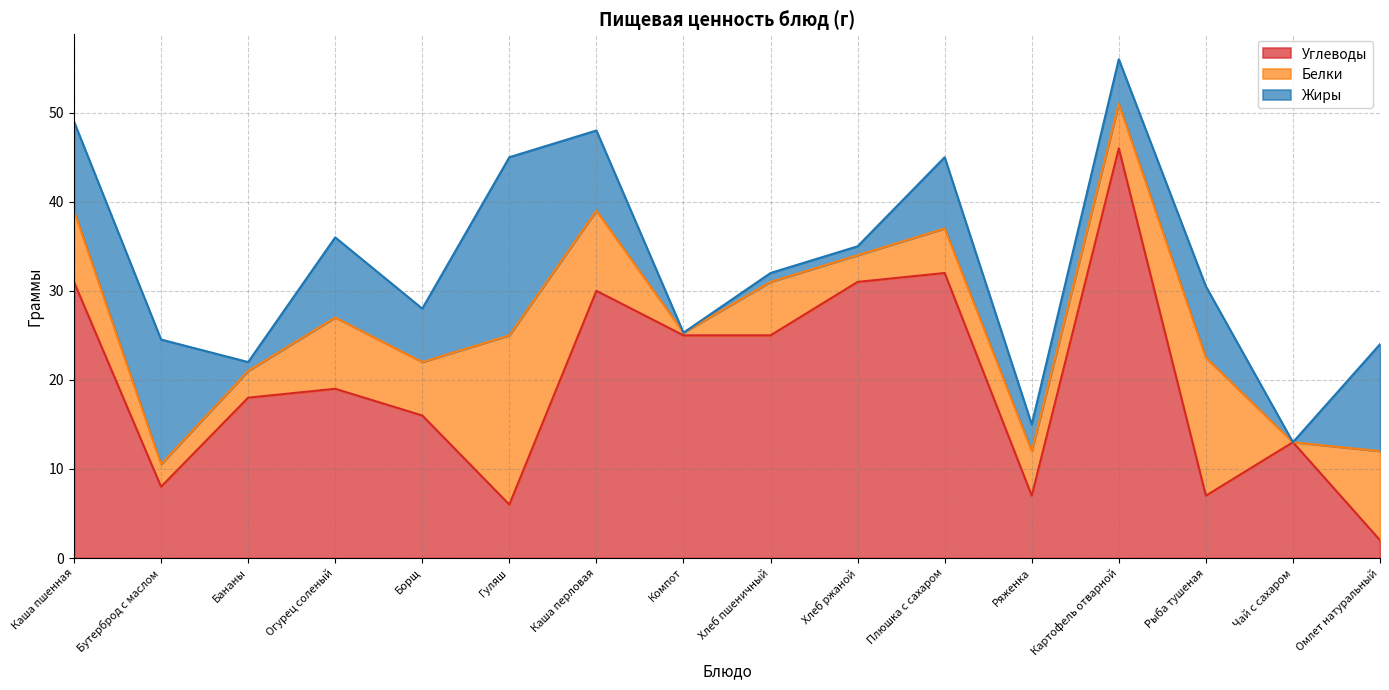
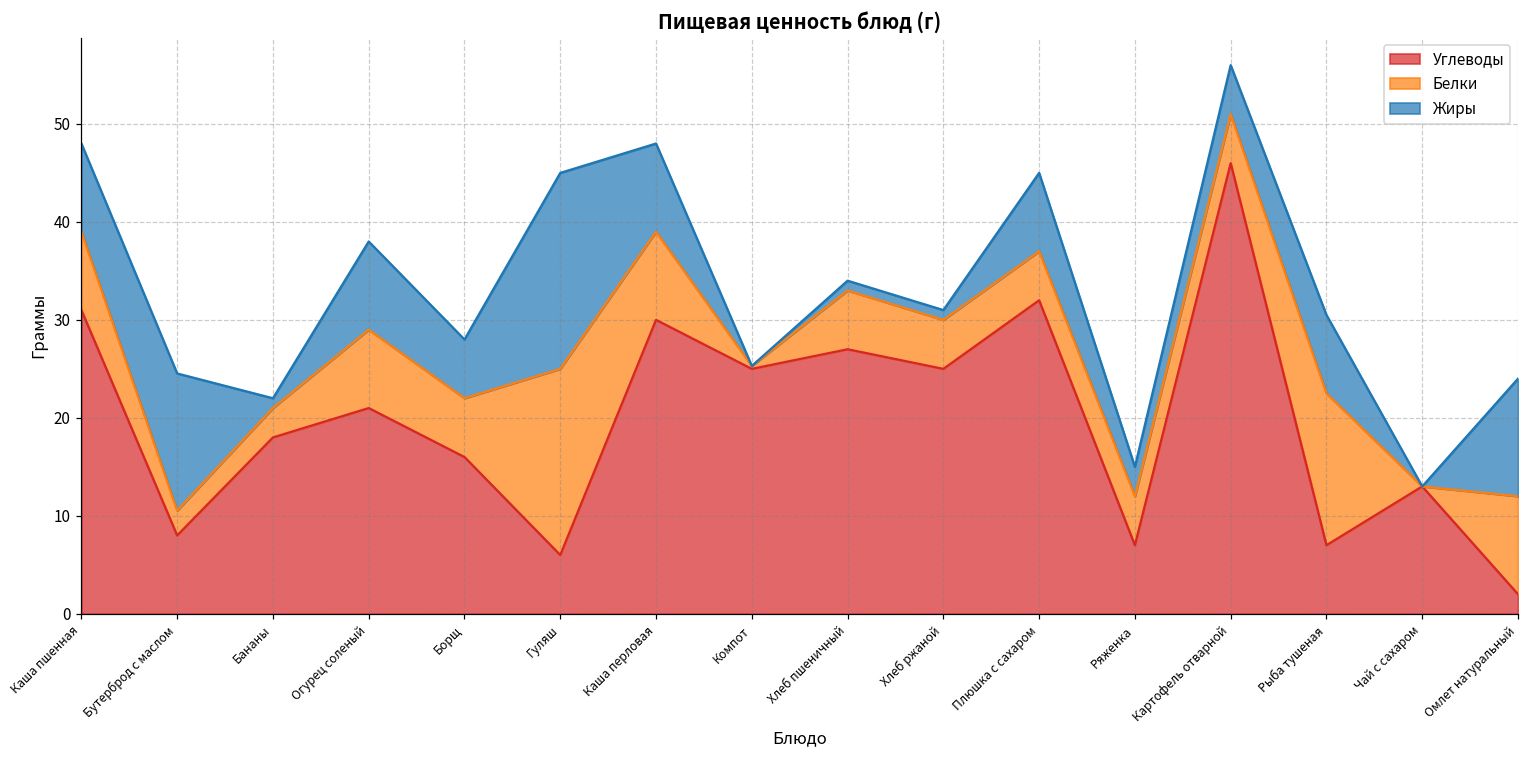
  {
    "Углеводы": {
      "Каша пшенная": 31,
      "Бутерброд с маслом": 8,
      "Бананы": 18,
-     "Огурец соленый": 19,
+     "Огурец соленый": 21,
      "Борщ": 16,
      "Гуляш": 6,
      "Каша перловая": 30,
      "Компот": 25,
-     "Хлеб пшеничный": 25,
-     "Хлеб ржаной": 31,
+     "Хлеб пшеничный": 27,
+     "Хлеб ржаной": 25,
      "Плюшка с сахаром": 32,
      "Ряженка": 7,
      "Картофель отварной": 46,
      "Рыба тушеная": 7,
      "Омлет натуральный": 2
    },
    "Белки": {
      "Каша пшенная": 8,
      "Бутерброд с маслом": 3,
      "Бананы": 3,
      "Огурец соленый": 8,
      "Борщ": 6,
      "Гуляш": 19,
      "Каша перловая": 9,
      "Хлеб пшеничный": 6,
-     "Хлеб ржаной": 3,
+     "Хлеб ржаной": 5,
      "Плюшка с сахаром": 5,
      "Ряженка": 5,
      "Картофель отварной": 5,
      "Рыба тушеная": 16,
      "Омлет натуральный": 10
    },
    "Жиры": {
-     "Каша пшенная": 10,
+     "Каша пшенная": 9,
      "Бутерброд с маслом": 14,
      "Бананы": 1,
      "Огурец соленый": 9,
      "Борщ": 6,
      "Гуляш": 20,
      "Каша перловая": 9,
      "Хлеб пшеничный": 1,
      "Хлеб ржаной": 1,
      "Плюшка с сахаром": 8,
      "Ряженка": 3,
      "Картофель отварной": 5,
      "Рыба тушеная": 8,
      "Омлет натуральный": 12
    }
  }
